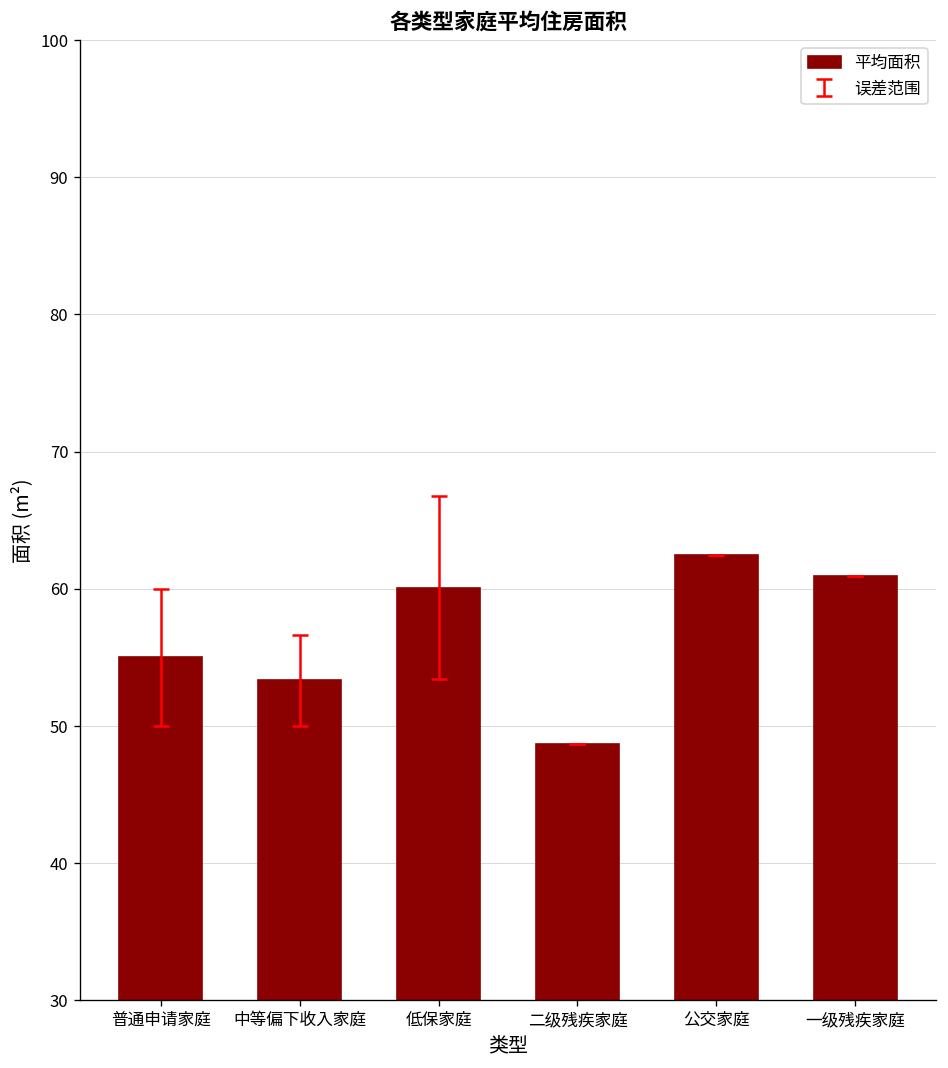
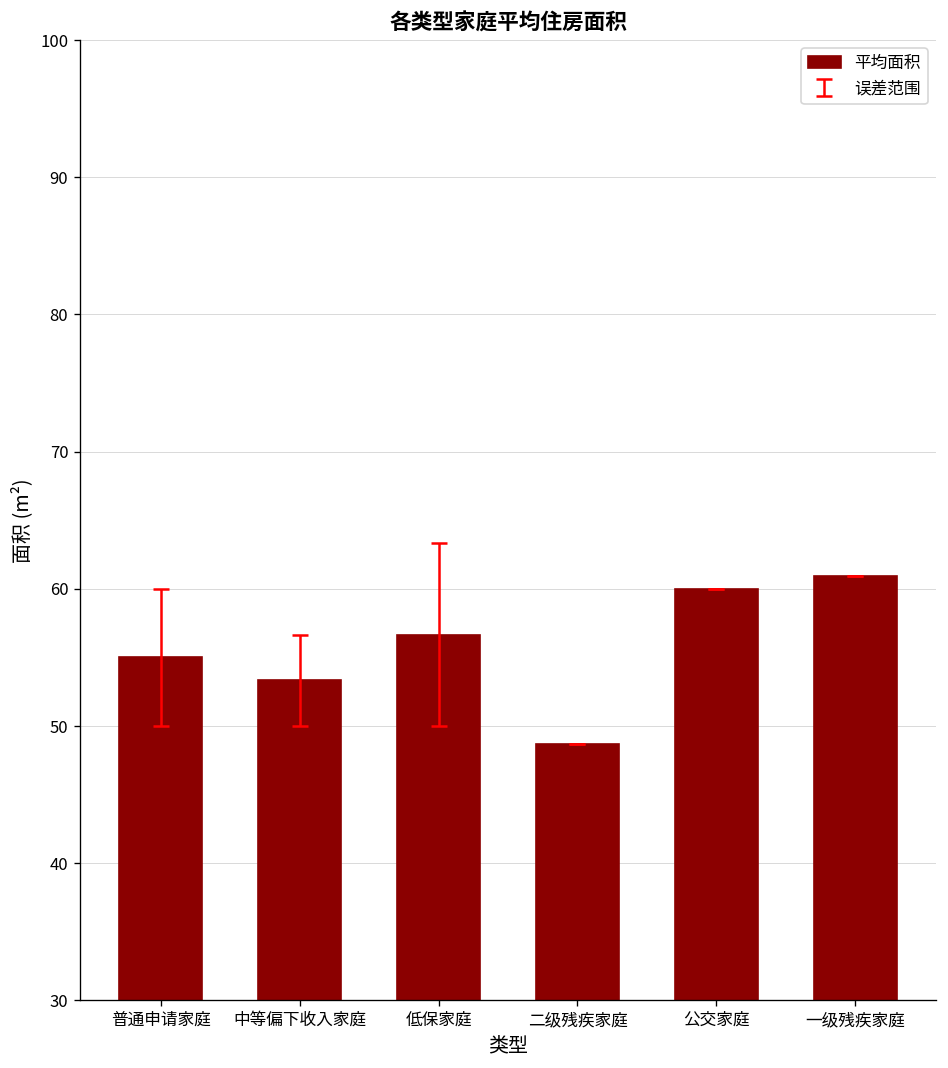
  {
    "平均面积": {
      "普通申请家庭": 55.0,
      "中等偏下收入家庭": 53.3,
-     "低保家庭": 60.1,
+     "低保家庭": 56.7,
      "二级残疾家庭": 48.7,
-     "公交家庭": 62.5,
+     "公交家庭": 60.0,
      "一级残疾家庭": 60.9
    }
  }
